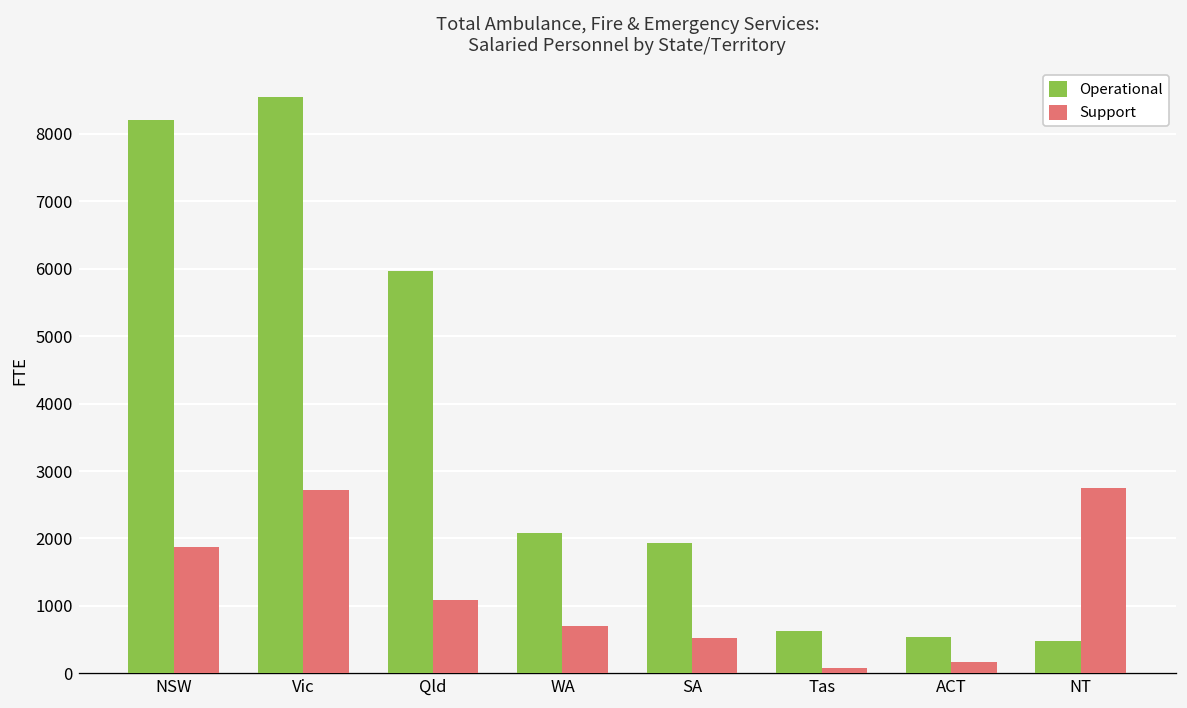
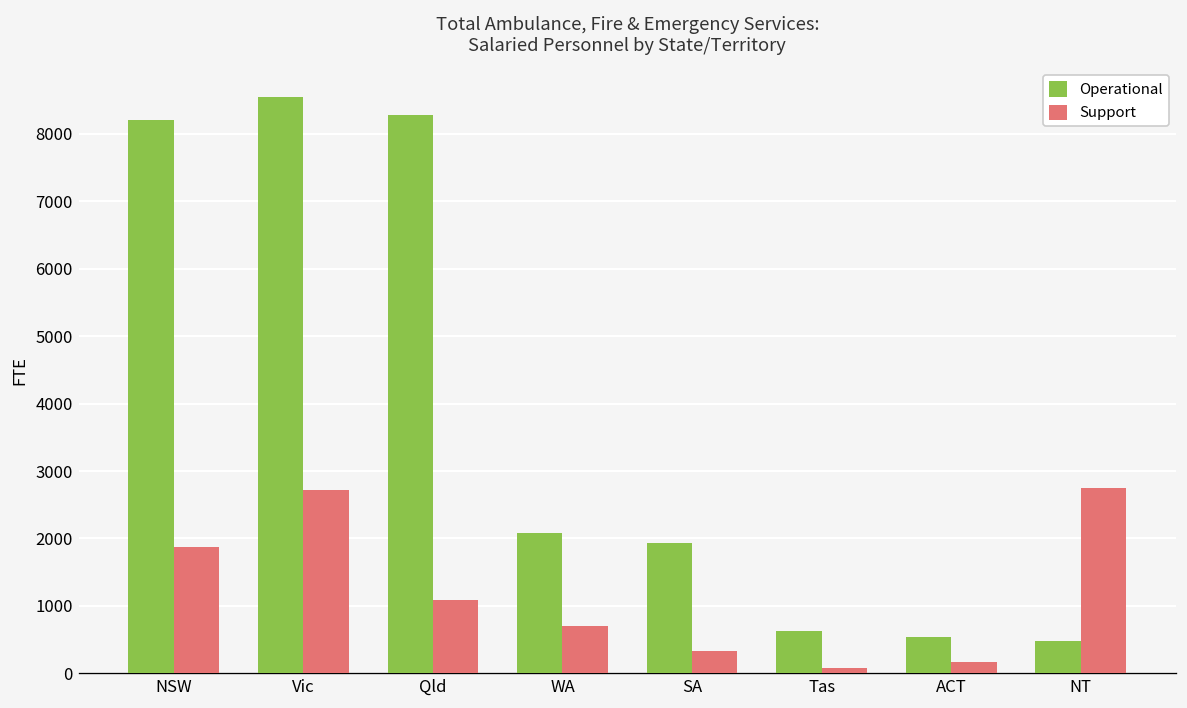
  {
    "Operational": {
      "NSW": 8200,
      "Vic": 8600,
-     "Qld": 6000,
+     "Qld": 8300,
      "WA": 2100,
      "SA": 1900,
      "Tas": 600,
      "ACT": 500,
      "NT": 500
    },
    "Support": {
      "NSW": 1900,
      "Vic": 2700,
      "Qld": 1100,
      "WA": 700,
-     "SA": 500,
+     "SA": 300,
      "Tas": 100,
      "ACT": 200,
      "NT": 2700
    }
  }
